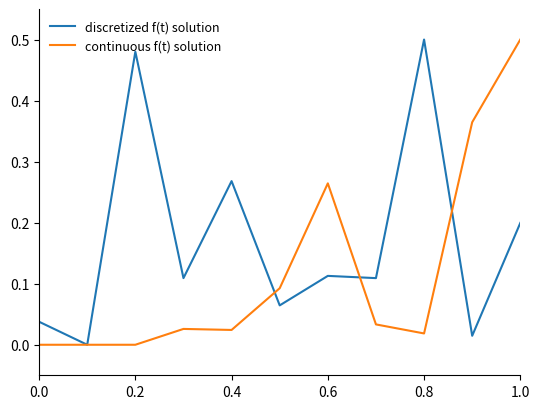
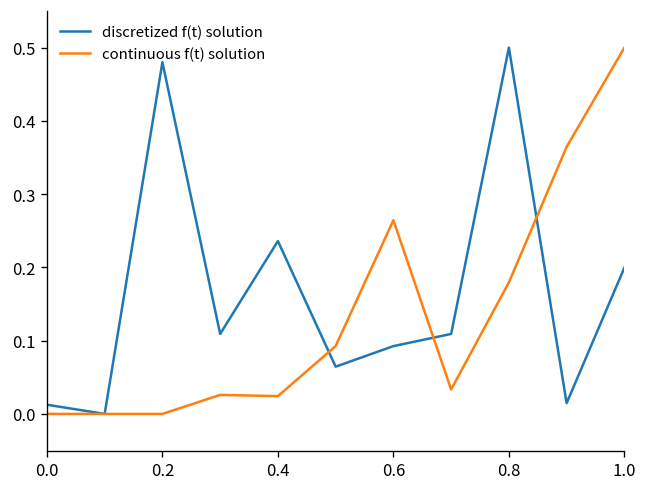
  {
    "discretized f(t) solution": {
-     "0.0": 0.04,
+     "0.0": 0.01,
      "0.2": 0.48,
-     "0.4": 0.27,
-     "0.6": 0.11,
+     "0.4": 0.24,
+     "0.6": 0.09,
      "0.8": 0.50,
      "1.0": 0.20
    },
    "continuous f(t) solution": {
      "0.0": 0.00,
      "0.2": 0.00,
      "0.4": 0.02,
      "0.6": 0.26,
-     "0.8": 0.02,
+     "0.8": 0.18,
      "1.0": 0.50
    }
  }
